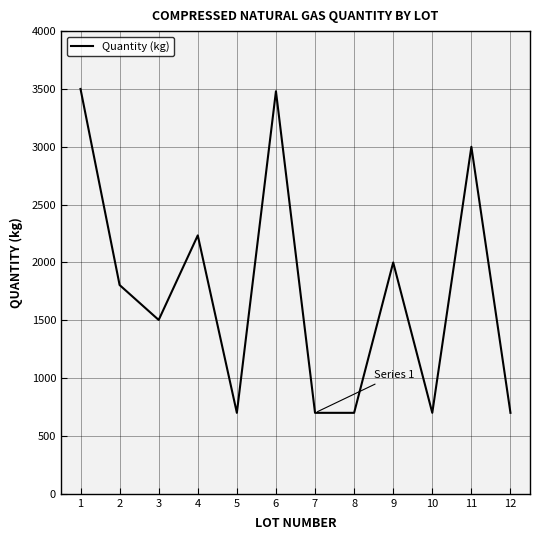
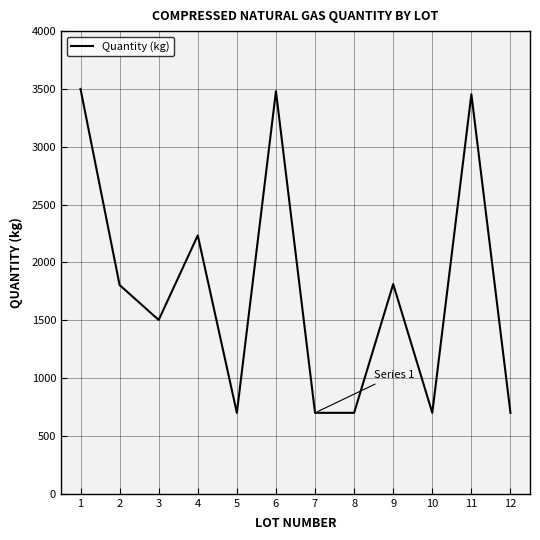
  {
    "1": 3500,
    "2": 1810,
    "3": 1500,
    "4": 2230,
    "5": 700,
    "6": 3480,
    "7": 700,
-   "9": 2000,
+   "9": 1810,
    "10": 700,
-   "11": 3000,
+   "11": 3450,
    "12": 700
  }
